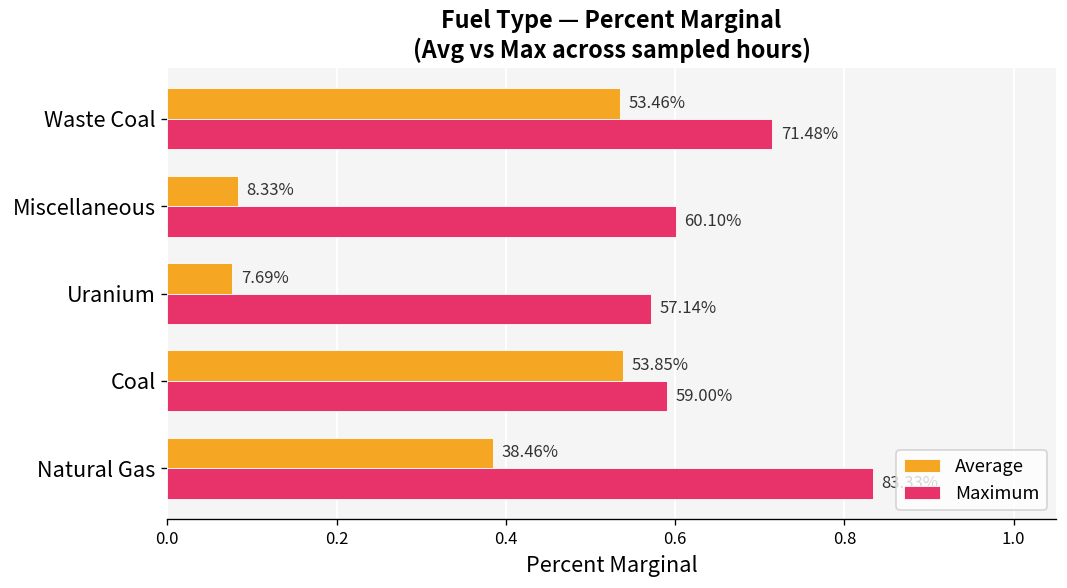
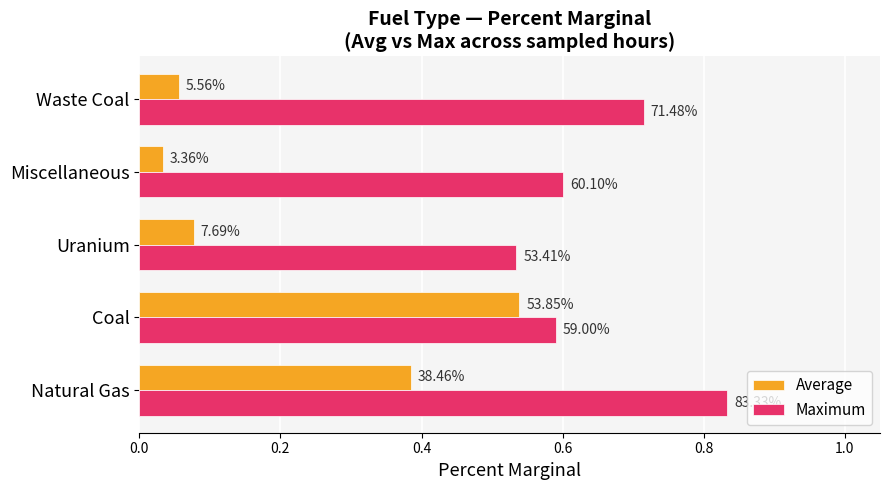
  {
    "Average": {
-     "Waste Coal": "53.46%",
-     "Miscellaneous": "8.33%",
+     "Waste Coal": "5.56%",
+     "Miscellaneous": "3.36%",
      "Uranium": "7.69%",
      "Coal": "53.85%",
      "Natural Gas": "38.46%"
    },
    "Maximum": {
      "Waste Coal": "71.48%",
      "Miscellaneous": "60.10%",
-     "Uranium": "57.14%",
+     "Uranium": "53.41%",
      "Coal": "59.00%"
    }
  }
